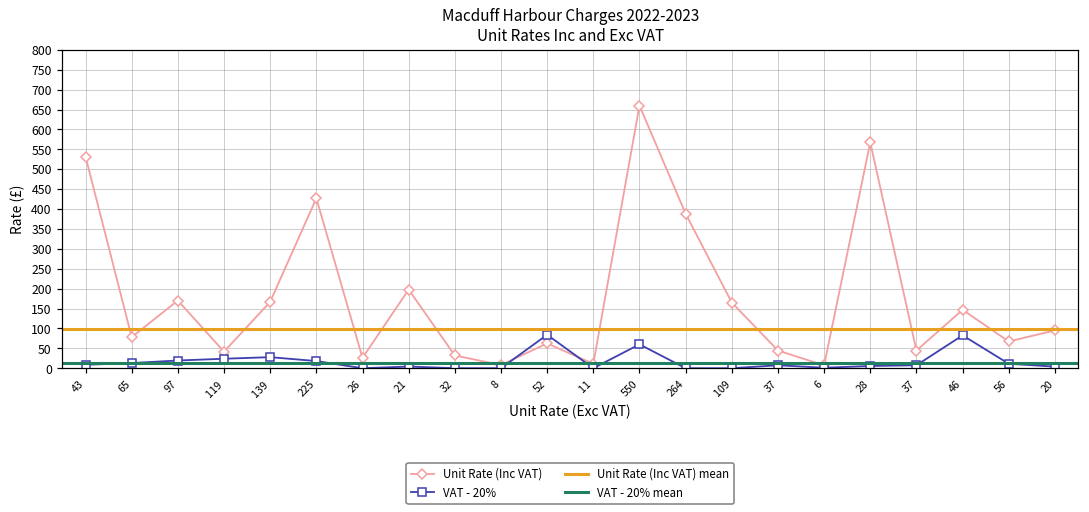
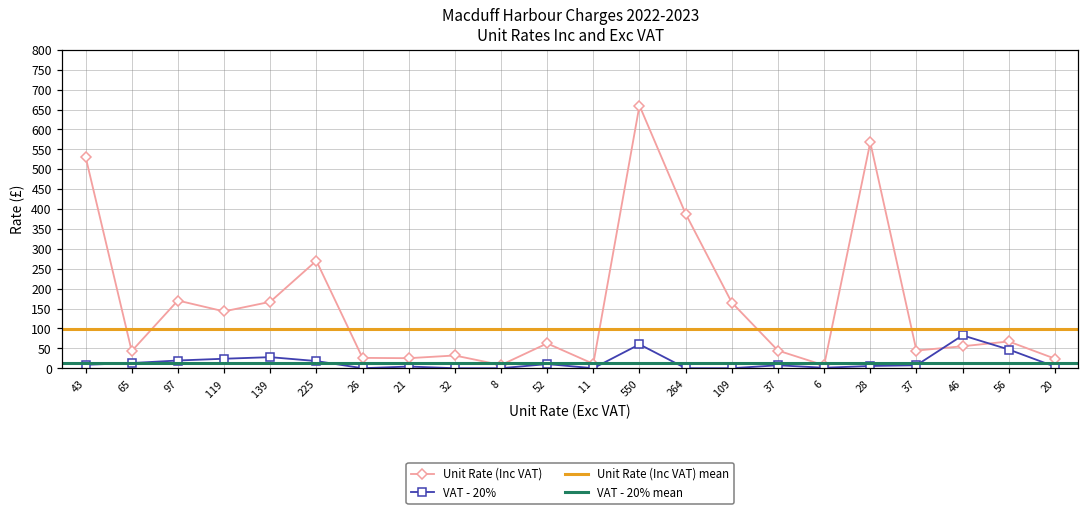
  {
    "Unit Rate (Inc VAT)": {
      "43": 530,
-     "65": 80,
+     "65": 40,
      "97": 170,
-     "119": 40,
+     "119": 140,
      "139": 170,
-     "225": 430,
+     "225": 270,
      "26": 30,
-     "21": 200,
+     "21": 30,
      "32": 30,
      "8": 10,
      "52": 60,
      "11": 10,
      "550": 660,
      "264": 390,
      "109": 170,
      "28": 570,
-     "46": 150,
+     "46": 60,
      "56": 70,
-     "20": 100
+     "20": 20
    },
    "VAT - 20%": {
      "43": 10,
      "65": 10,
      "97": 20,
      "119": 20,
      "139": 30,
      "225": 20,
      "26": 0,
      "21": 0,
      "32": 0,
      "8": 0,
-     "52": 80,
+     "52": 10,
      "11": 0,
      "550": 60,
      "264": 0,
      "109": 0,
      "28": 10,
      "46": 80,
-     "56": 10,
+     "56": 50,
      "20": 0
    }
  }
